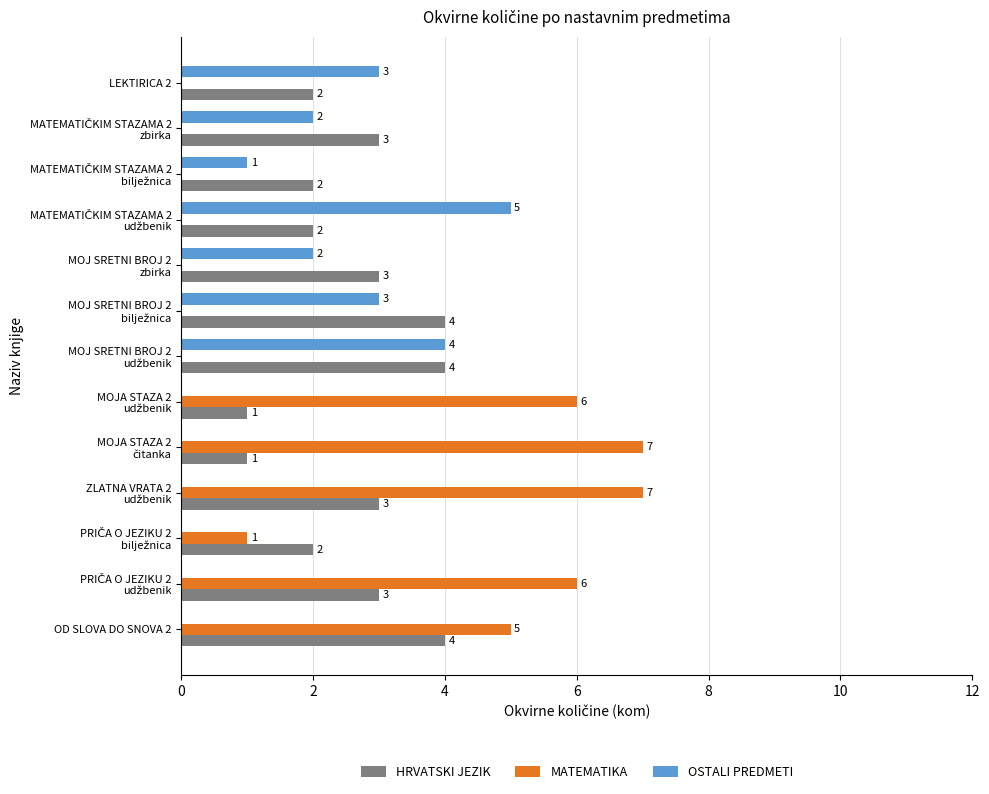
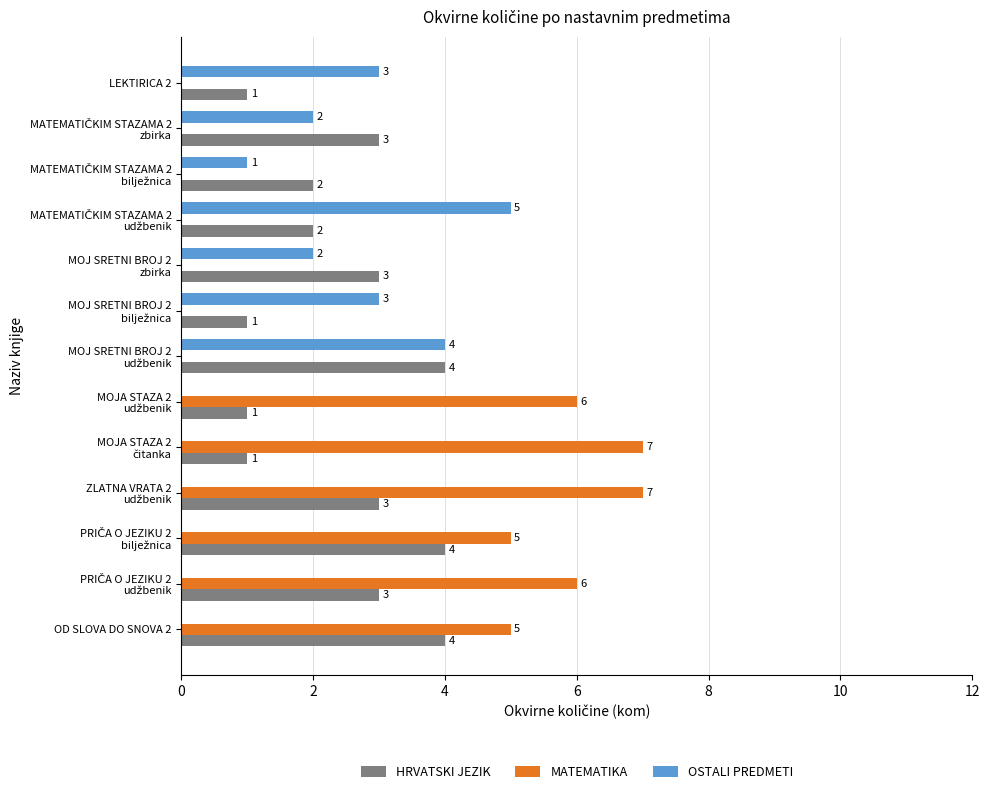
  {
    "HRVATSKI JEZIK": {
-     "LEKTIRICA 2": 2,
+     "LEKTIRICA 2": 1,
      "MATEMATIČKIM STAZAMA 2 zbirka": 3,
      "MATEMATIČKIM STAZAMA 2 bilježnica": 2,
      "MATEMATIČKIM STAZAMA 2 udžbenik": 2,
      "MOJ SRETNI BROJ 2 zbirka": 3,
-     "MOJ SRETNI BROJ 2 bilježnica": 4,
+     "MOJ SRETNI BROJ 2 bilježnica": 1,
      "MOJ SRETNI BROJ 2 udžbenik": 4,
      "MOJA STAZA 2 udžbenik": 1,
      "MOJA STAZA 2 čitanka": 1,
      "ZLATNA VRATA 2 udžbenik": 3,
-     "PRIČA O JEZIKU 2 bilježnica": 2,
+     "PRIČA O JEZIKU 2 bilježnica": 4,
      "PRIČA O JEZIKU 2 udžbenik": 3,
      "OD SLOVA DO SNOVA 2": 4
    },
    "MATEMATIKA": {
      "MOJA STAZA 2 udžbenik": 6,
      "MOJA STAZA 2 čitanka": 7,
      "ZLATNA VRATA 2 udžbenik": 7,
-     "PRIČA O JEZIKU 2 bilježnica": 1,
+     "PRIČA O JEZIKU 2 bilježnica": 5,
      "PRIČA O JEZIKU 2 udžbenik": 6,
      "OD SLOVA DO SNOVA 2": 5
    },
    "OSTALI PREDMETI": {
      "LEKTIRICA 2": 3,
      "MATEMATIČKIM STAZAMA 2 zbirka": 2,
      "MATEMATIČKIM STAZAMA 2 bilježnica": 1,
      "MATEMATIČKIM STAZAMA 2 udžbenik": 5,
      "MOJ SRETNI BROJ 2 zbirka": 2,
      "MOJ SRETNI BROJ 2 bilježnica": 3,
      "MOJ SRETNI BROJ 2 udžbenik": 4
    }
  }
